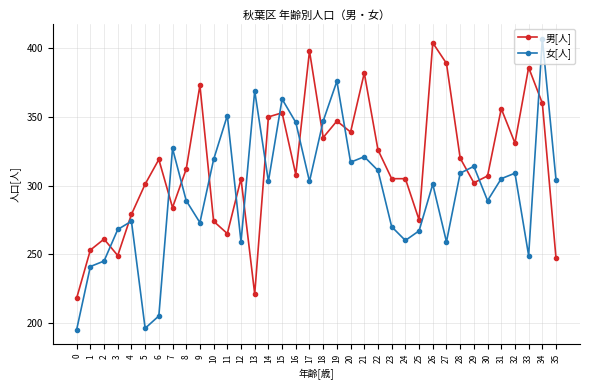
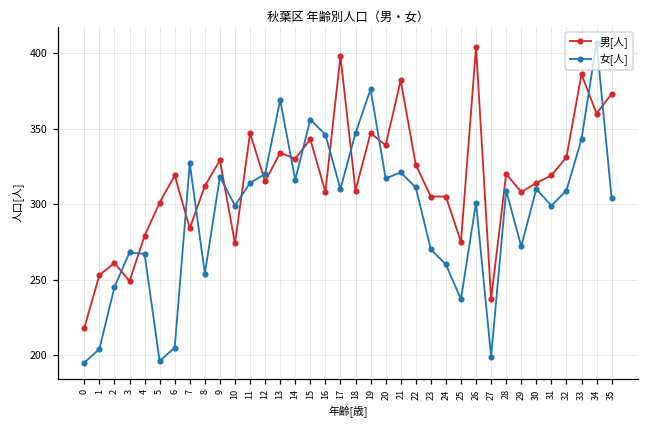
  {
    "男[人]": {
      "0": 218,
      "1": 253,
      "2": 261,
      "3": 249,
      "4": 279,
      "5": 301,
      "6": 319,
      "7": 284,
      "8": 312,
-     "9": 373,
+     "9": 329,
      "10": 274,
-     "11": 265,
-     "12": 305,
-     "13": 221,
-     "14": 350,
-     "15": 353,
+     "11": 347,
+     "12": 315,
+     "13": 334,
+     "14": 330,
+     "15": 343,
      "16": 308,
      "17": 398,
-     "18": 335,
+     "18": 309,
      "19": 347,
      "20": 339,
      "21": 382,
      "22": 326,
      "23": 305,
      "24": 305,
      "25": 275,
      "26": 404,
-     "27": 389,
+     "27": 237,
      "28": 320,
-     "29": 302,
-     "30": 307,
-     "31": 356,
+     "29": 308,
+     "30": 314,
+     "31": 319,
      "32": 331,
      "33": 386,
      "34": 360,
-     "35": 247
+     "35": 373
    },
    "女[人]": {
      "0": 195,
-     "1": 241,
+     "1": 204,
      "2": 245,
      "3": 268,
-     "4": 274,
+     "4": 267,
      "5": 196,
      "6": 205,
      "7": 327,
-     "8": 289,
-     "9": 273,
-     "10": 319,
-     "11": 351,
-     "12": 259,
+     "8": 254,
+     "9": 318,
+     "10": 299,
+     "11": 314,
+     "12": 320,
      "13": 369,
-     "14": 303,
-     "15": 363,
+     "14": 316,
+     "15": 356,
      "16": 346,
-     "17": 303,
+     "17": 310,
      "18": 347,
      "19": 376,
      "20": 317,
      "21": 321,
      "22": 311,
      "23": 270,
      "24": 260,
-     "25": 267,
+     "25": 237,
      "26": 301,
-     "27": 259,
+     "27": 199,
      "28": 309,
-     "29": 314,
-     "30": 289,
-     "31": 305,
+     "29": 272,
+     "30": 310,
+     "31": 299,
      "32": 309,
-     "33": 249,
+     "33": 343,
      "35": 304
    }
  }
